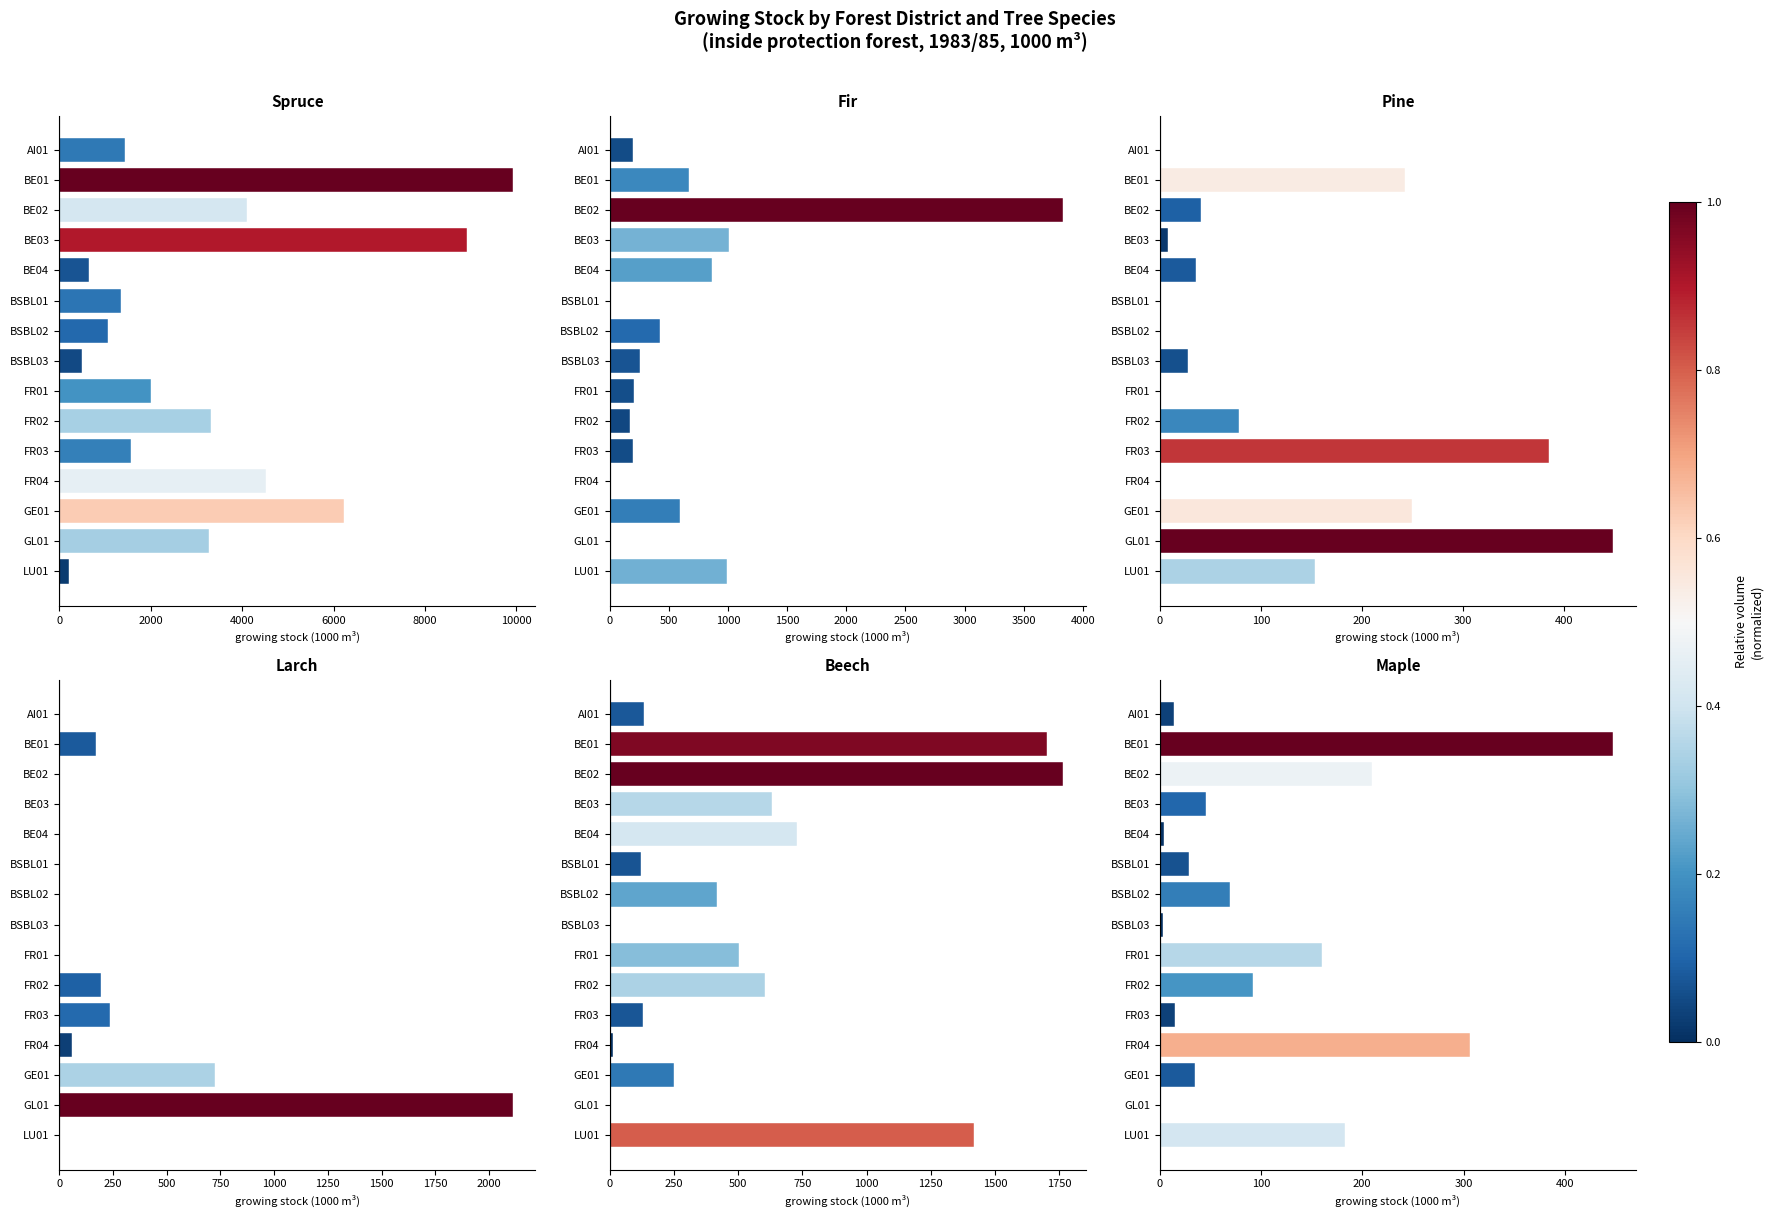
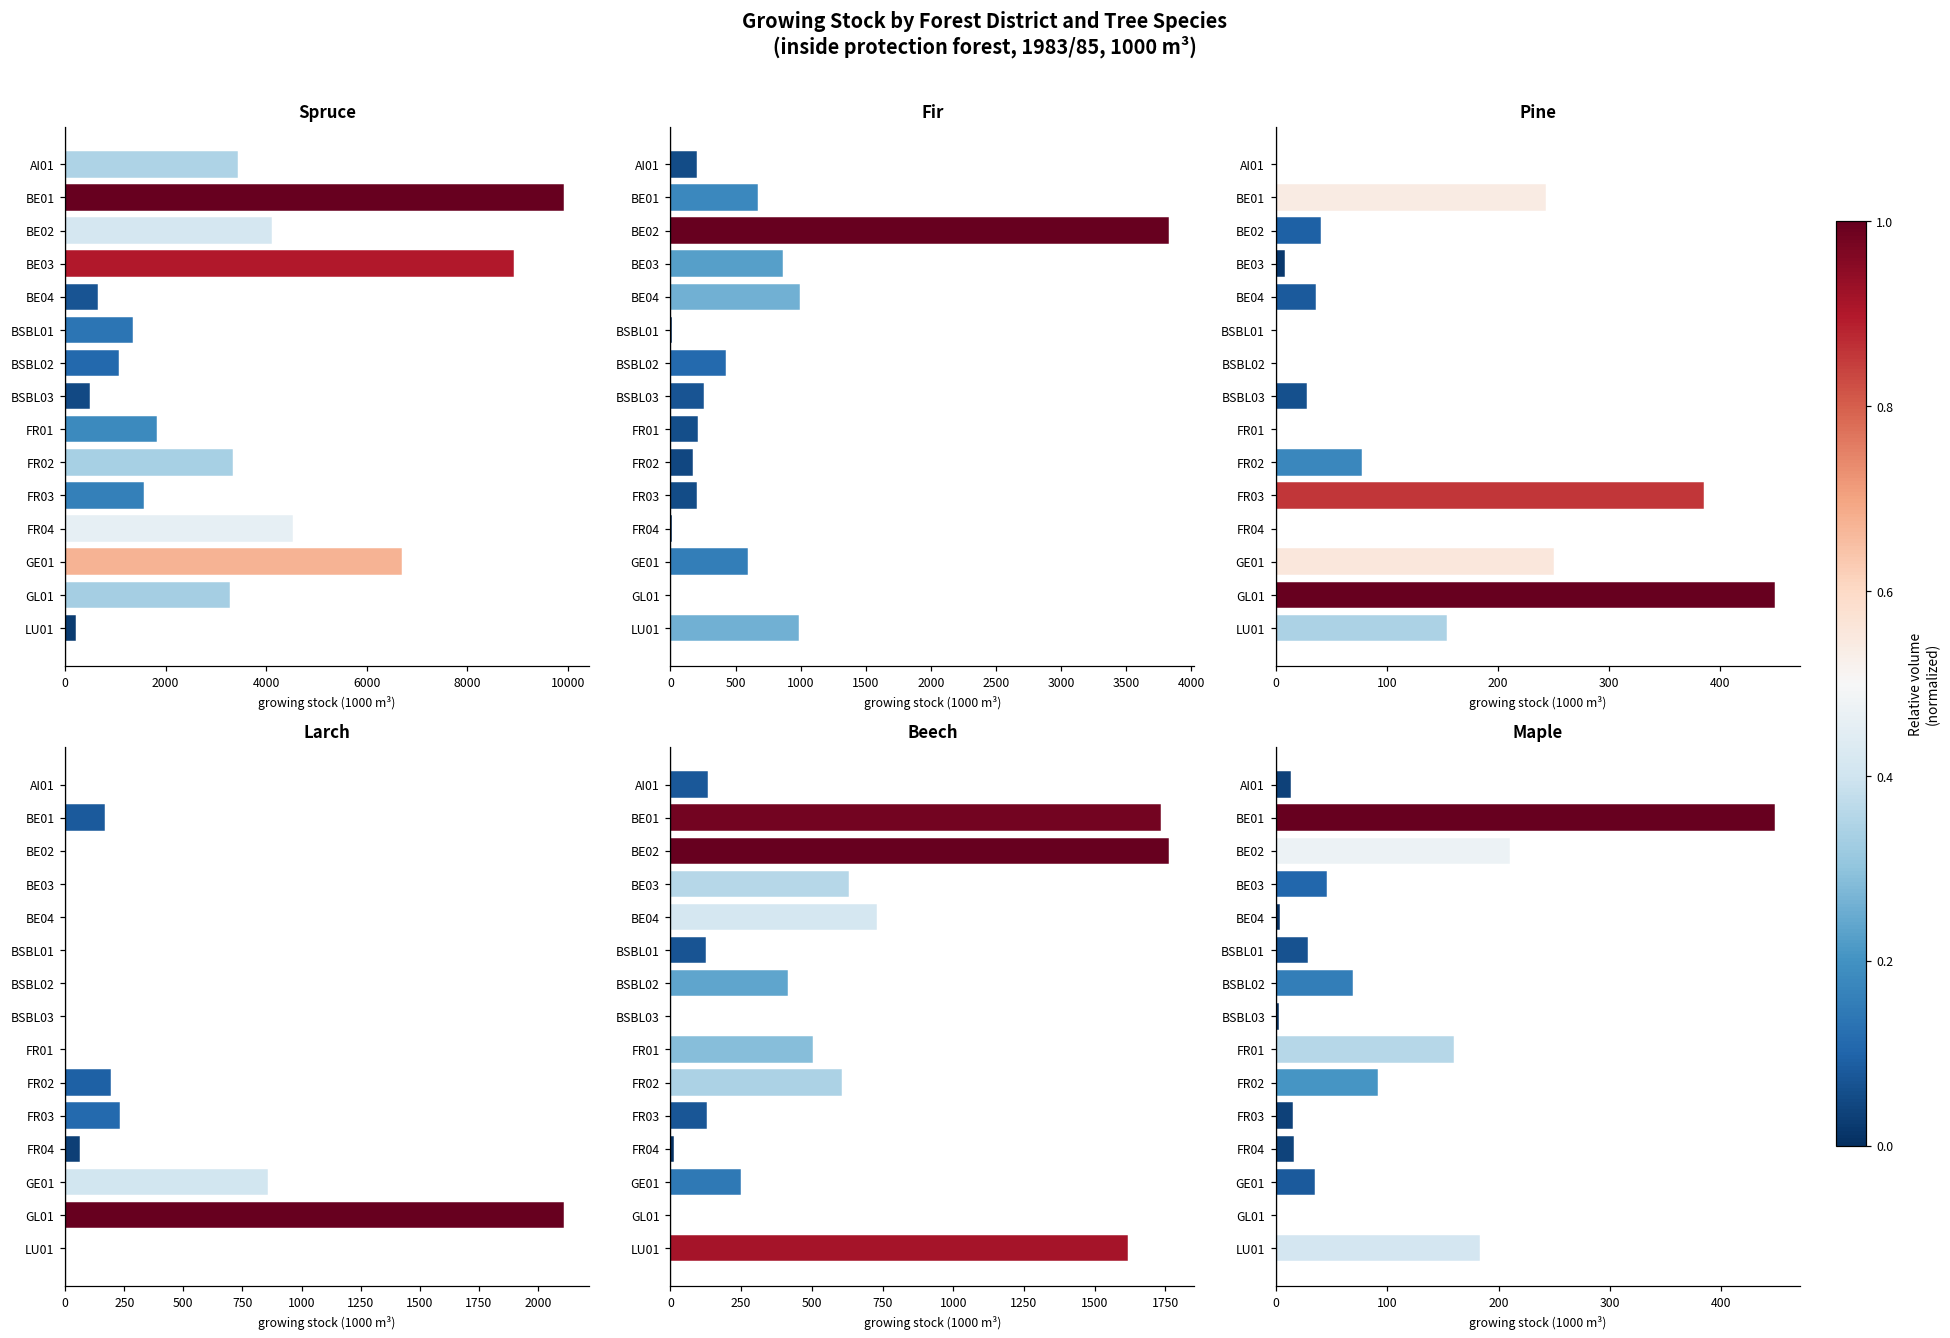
  {
    "Spruce": {
-     "AI01": 1400,
+     "AI01": 3400,
      "BE01": 9900,
      "BE02": 4100,
      "BE03": 8900,
      "BE04": 700,
      "BSBL01": 1400,
      "BSBL02": 1100,
      "BSBL03": 500,
-     "FR01": 2000,
+     "FR01": 1800,
      "FR02": 3300,
      "FR03": 1600,
      "FR04": 4500,
-     "GE01": 6200,
+     "GE01": 6700,
      "GL01": 3300,
      "LU01": 200
    },
    "Fir": {
      "AI01": 200,
      "BE01": 670,
      "BE02": 3830,
-     "BE03": 1010,
-     "BE04": 870,
+     "BE03": 860,
+     "BE04": 1000,
      "BSBL02": 430,
      "BSBL03": 260,
      "FR01": 210,
      "FR02": 170,
      "FR03": 200,
      "GE01": 600,
      "GL01": 0,
      "LU01": 990
    },
    "Pine": {
      "AI01": 0,
      "BE01": 243,
      "BE02": 41,
      "BE03": 8,
      "BE04": 36,
      "BSBL01": 0,
      "BSBL02": 0,
      "BSBL03": 28,
      "FR01": 0,
      "FR02": 78,
      "FR03": 385,
      "FR04": 0,
      "GE01": 250,
      "GL01": 449,
      "LU01": 154
    },
    "Larch": {
      "AI01": 0,
      "BE01": 170,
      "BE02": 0,
      "BE03": 0,
      "BE04": 0,
      "BSBL01": 0,
      "BSBL02": 0,
      "BSBL03": 0,
      "FR01": 0,
      "FR02": 190,
      "FR03": 230,
      "FR04": 60,
-     "GE01": 730,
+     "GE01": 860,
      "GL01": 2110,
      "LU01": 0
    },
    "Beech": {
      "AI01": 130,
-     "BE01": 1700,
+     "BE01": 1730,
      "BE02": 1760,
      "BE03": 630,
      "BE04": 730,
      "BSBL01": 120,
      "BSBL02": 420,
      "BSBL03": 0,
      "FR01": 510,
      "FR02": 610,
      "FR03": 130,
      "FR04": 10,
      "GE01": 250,
      "GL01": 0,
-     "LU01": 1420
+     "LU01": 1620
    },
    "Maple": {
      "AI01": 14,
      "BE01": 448,
      "BE02": 210,
      "BE03": 46,
      "BE04": 4,
      "BSBL01": 29,
      "BSBL02": 69,
      "BSBL03": 3,
      "FR01": 160,
      "FR02": 92,
      "FR03": 15,
-     "FR04": 306,
+     "FR04": 16,
      "GE01": 35,
      "GL01": 0,
      "LU01": 183
    }
  }
